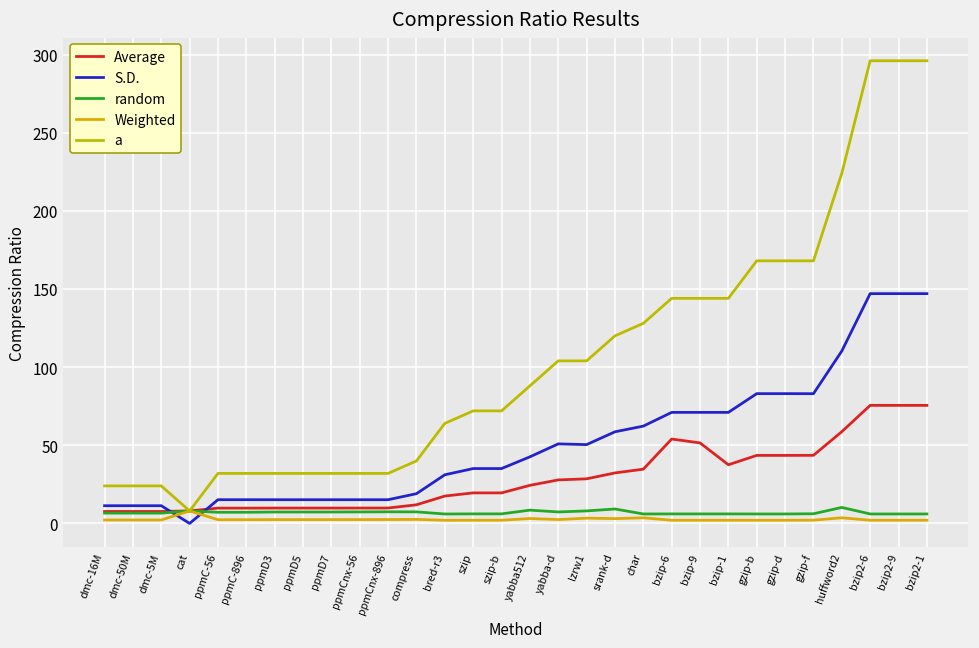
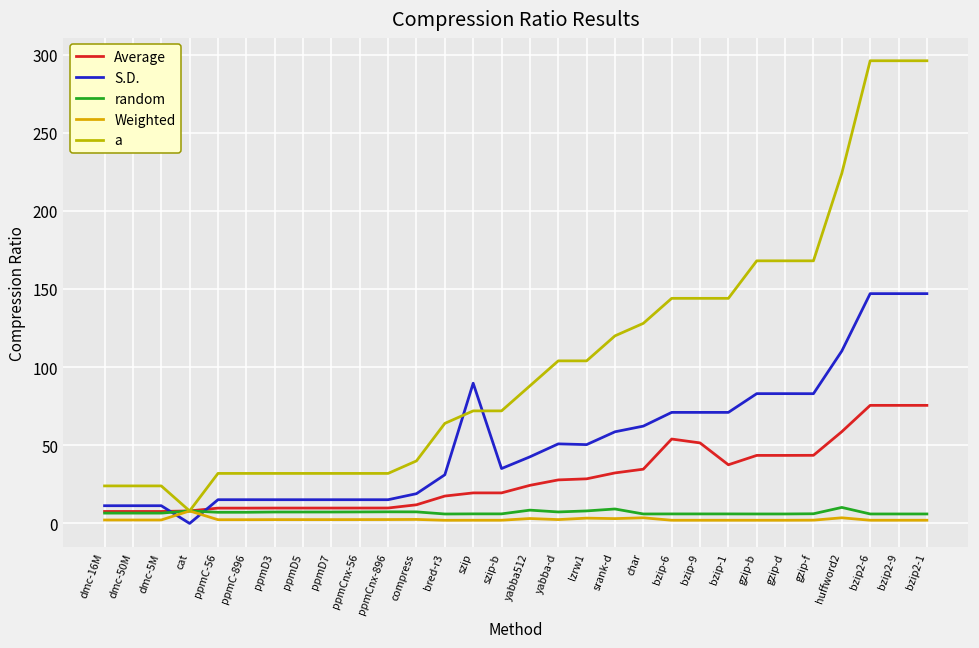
  {
    "Average": {
      "ppmC-56": 10,
      "ppmC-896": 10,
      "ppmD3": 10,
      "ppmD5": 10,
      "ppmD7": 10,
      "ppmCnx-56": 10,
      "ppmCnx-896": 10,
      "compress": 12,
      "bred-r3": 18,
      "szip": 20,
      "szip-b": 20,
      "yabba512": 24,
      "yabba-d": 28,
      "lzrw1": 29,
      "srank-d": 32,
      "char": 35,
      "bzip-6": 54,
      "bzip-9": 52,
      "bzip-1": 38,
      "gzip-b": 44,
      "gzip-d": 44,
      "gzip-f": 44,
      "huffword2": 59,
      "bzip2-6": 76,
      "bzip2-9": 76,
      "bzip2-1": 76
    },
    "S.D.": {
      "dmc-16M": 11,
      "dmc-50M": 11,
      "dmc-5M": 11,
      "cat": 0,
      "ppmC-56": 15,
      "ppmC-896": 15,
      "ppmD3": 15,
      "ppmD5": 15,
      "ppmD7": 15,
      "ppmCnx-56": 15,
      "ppmCnx-896": 15,
      "compress": 19,
      "bred-r3": 31,
-     "szip": 35,
+     "szip": 90,
      "szip-b": 35,
      "yabba512": 43,
      "yabba-d": 51,
      "lzrw1": 50,
      "srank-d": 59,
      "char": 62,
      "bzip-6": 71,
      "bzip-9": 71,
      "bzip-1": 71,
      "gzip-b": 83,
      "gzip-d": 83,
      "gzip-f": 83,
      "huffword2": 110,
      "bzip2-6": 147,
      "bzip2-9": 147,
      "bzip2-1": 147
    },
    "random": {
      "ppmC-56": 7,
      "ppmC-896": 7,
      "ppmD3": 7,
      "ppmD5": 7,
      "ppmD7": 7,
      "ppmCnx-56": 7,
      "ppmCnx-896": 7,
      "compress": 7,
      "bred-r3": 6,
      "szip": 6,
      "szip-b": 6,
      "yabba512": 9,
      "yabba-d": 7,
      "lzrw1": 8,
      "srank-d": 9,
      "char": 6,
      "bzip-6": 6,
      "bzip-9": 6,
      "bzip-1": 6,
      "gzip-b": 6,
      "gzip-d": 6,
      "gzip-f": 6,
      "huffword2": 10,
      "bzip2-6": 6,
      "bzip2-9": 6,
      "bzip2-1": 6
    }
  }
